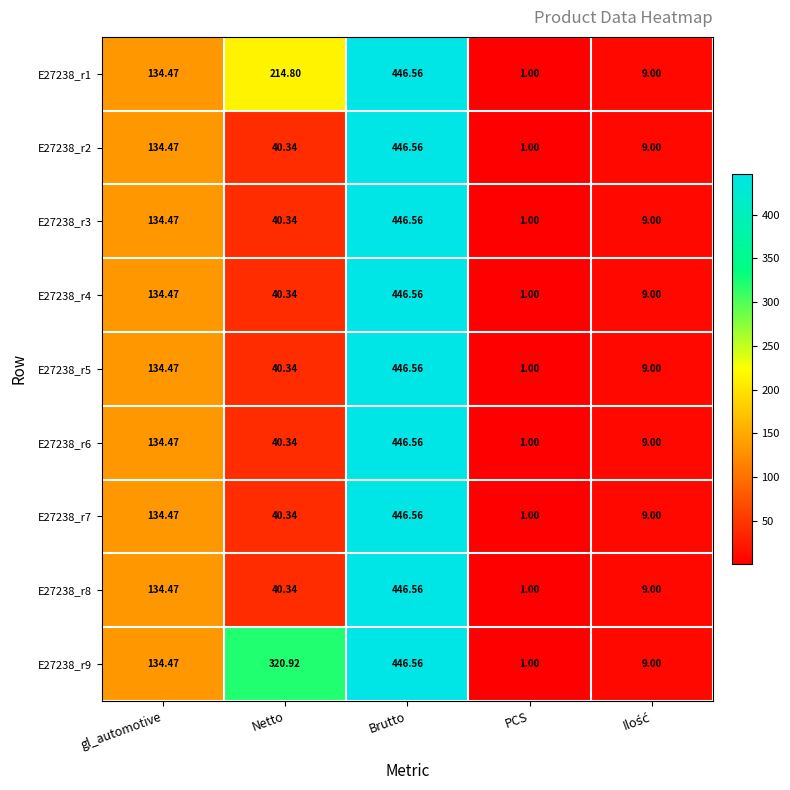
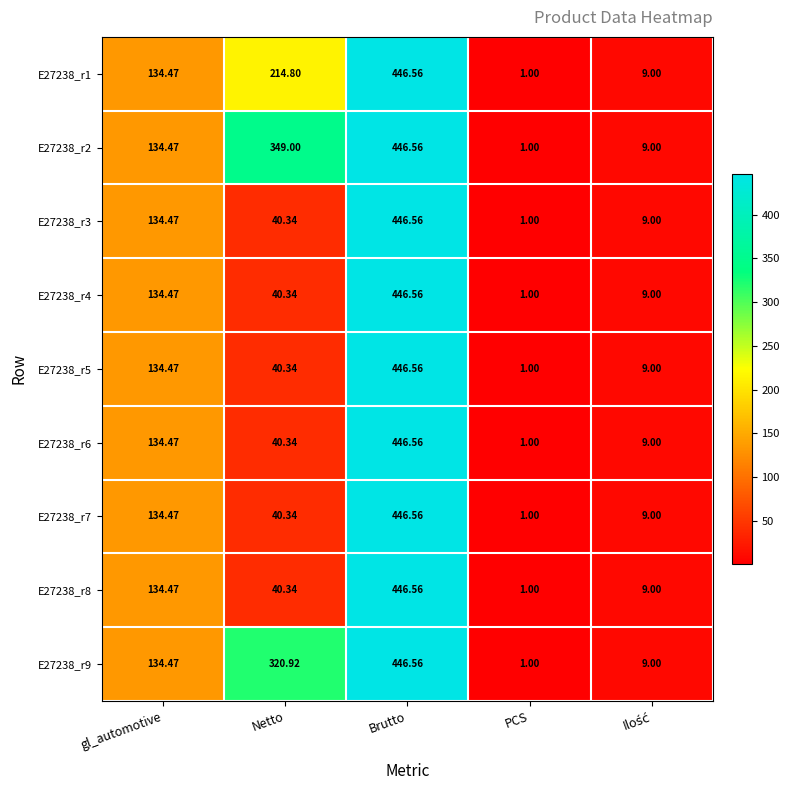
  {
    "E27238_r1": {
      "gl_automotive": 134.47,
      "Netto": 214.80,
      "Brutto": 446.56,
      "PCS": 1.00,
      "Ilość": 9.00
    },
    "E27238_r2": {
      "gl_automotive": 134.47,
-     "Netto": 40.34,
+     "Netto": 349.00,
      "Brutto": 446.56,
      "PCS": 1.00,
      "Ilość": 9.00
    },
    "E27238_r3": {
      "gl_automotive": 134.47,
      "Netto": 40.34,
      "Brutto": 446.56,
      "PCS": 1.00,
      "Ilość": 9.00
    },
    "E27238_r4": {
      "gl_automotive": 134.47,
      "Netto": 40.34,
      "Brutto": 446.56,
      "PCS": 1.00,
      "Ilość": 9.00
    },
    "E27238_r5": {
      "gl_automotive": 134.47,
      "Netto": 40.34,
      "Brutto": 446.56,
      "PCS": 1.00,
      "Ilość": 9.00
    },
    "E27238_r6": {
      "gl_automotive": 134.47,
      "Netto": 40.34,
      "Brutto": 446.56,
      "PCS": 1.00,
      "Ilość": 9.00
    },
    "E27238_r7": {
      "gl_automotive": 134.47,
      "Netto": 40.34,
      "Brutto": 446.56,
      "PCS": 1.00,
      "Ilość": 9.00
    },
    "E27238_r8": {
      "gl_automotive": 134.47,
      "Netto": 40.34,
      "Brutto": 446.56,
      "PCS": 1.00,
      "Ilość": 9.00
    },
    "E27238_r9": {
      "gl_automotive": 134.47,
      "Netto": 320.92,
      "Brutto": 446.56,
      "PCS": 1.00,
      "Ilość": 9.00
    }
  }
